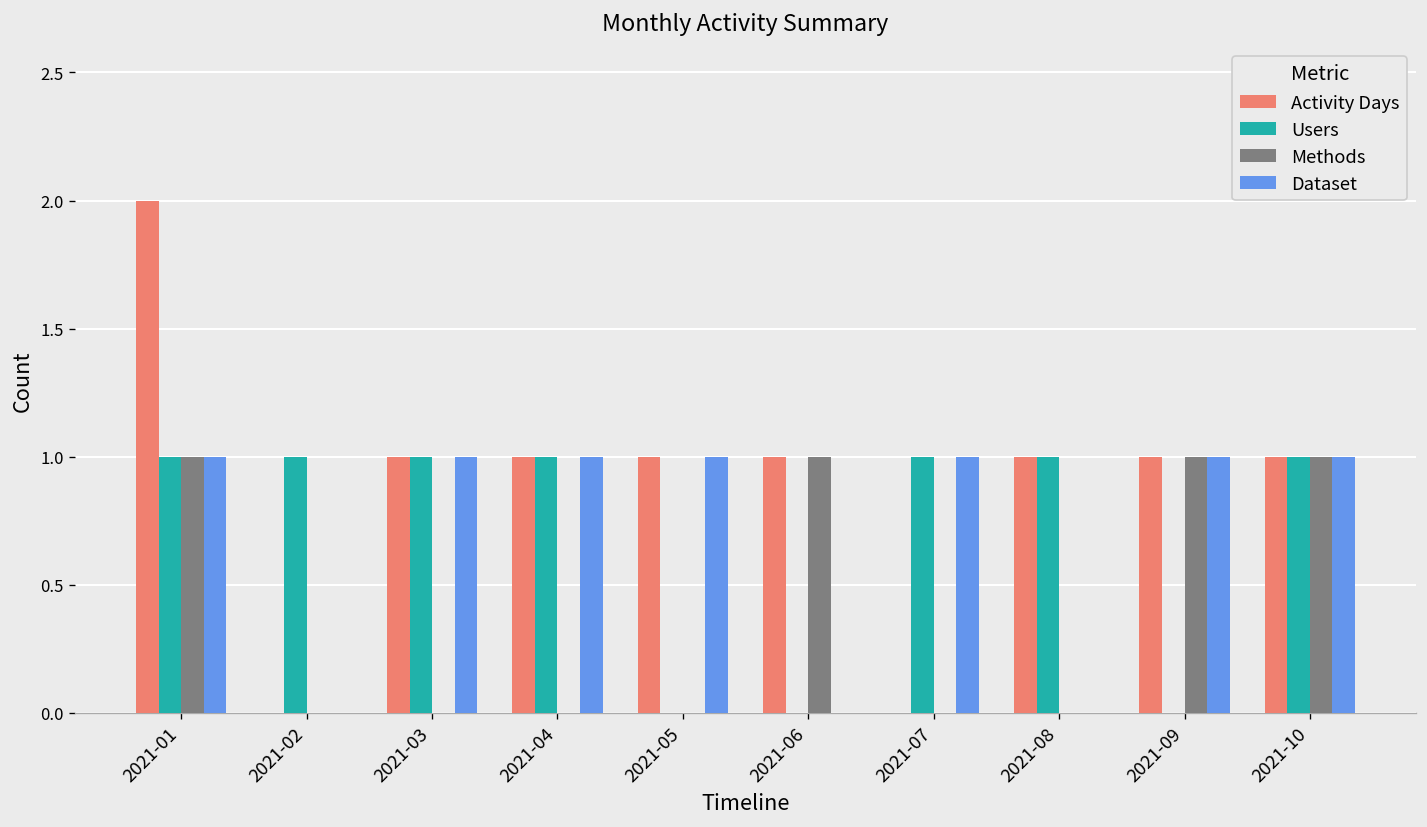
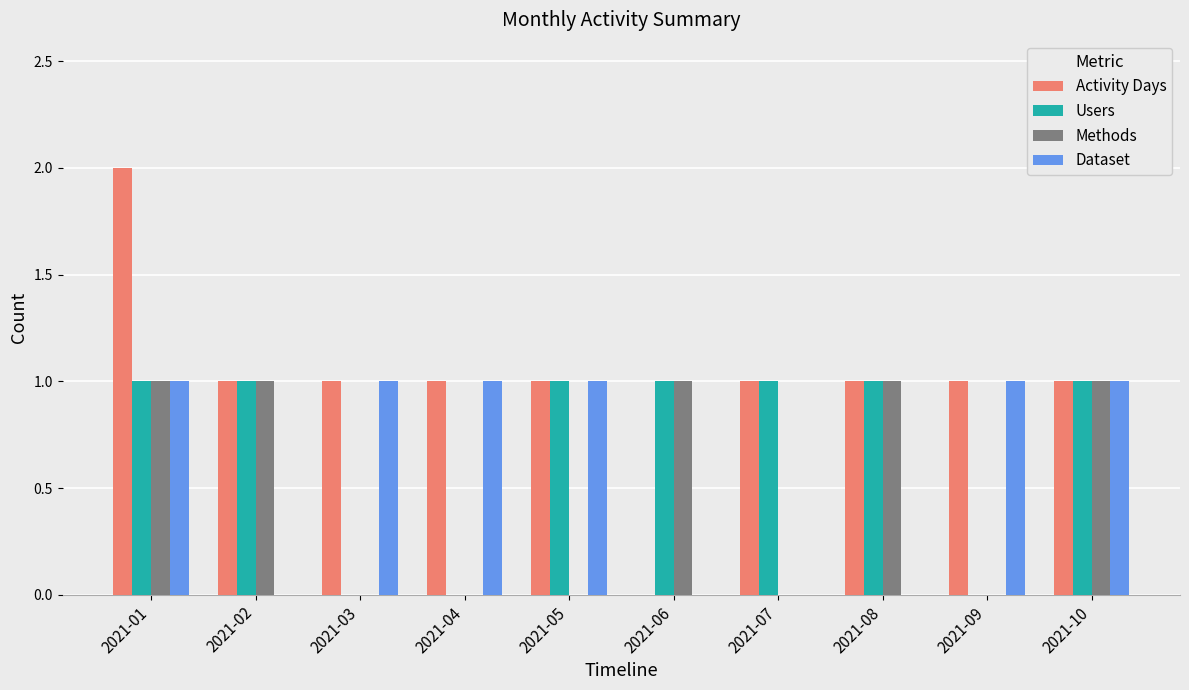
  {
    "Activity Days": {
      "2021-01": 2,
-     "2021-02": 0,
+     "2021-02": 1,
      "2021-03": 1,
      "2021-04": 1,
      "2021-05": 1,
-     "2021-06": 1,
-     "2021-07": 0,
+     "2021-06": 0,
+     "2021-07": 1,
      "2021-08": 1,
      "2021-09": 1,
      "2021-10": 1
    },
    "Users": {
      "2021-01": 1,
      "2021-02": 1,
-     "2021-03": 1,
-     "2021-04": 1,
-     "2021-05": 0,
-     "2021-06": 0,
+     "2021-03": 0,
+     "2021-04": 0,
+     "2021-05": 1,
+     "2021-06": 1,
      "2021-07": 1,
      "2021-08": 1,
      "2021-09": 0,
      "2021-10": 1
    },
    "Methods": {
      "2021-01": 1,
-     "2021-02": 0,
+     "2021-02": 1,
      "2021-03": 0,
      "2021-04": 0,
      "2021-05": 0,
      "2021-06": 1,
      "2021-07": 0,
-     "2021-08": 0,
-     "2021-09": 1,
+     "2021-08": 1,
+     "2021-09": 0,
      "2021-10": 1
    },
    "Dataset": {
      "2021-01": 1,
      "2021-02": 0,
      "2021-03": 1,
      "2021-04": 1,
      "2021-05": 1,
      "2021-06": 0,
-     "2021-07": 1,
+     "2021-07": 0,
      "2021-08": 0,
      "2021-09": 1,
      "2021-10": 1
    }
  }
